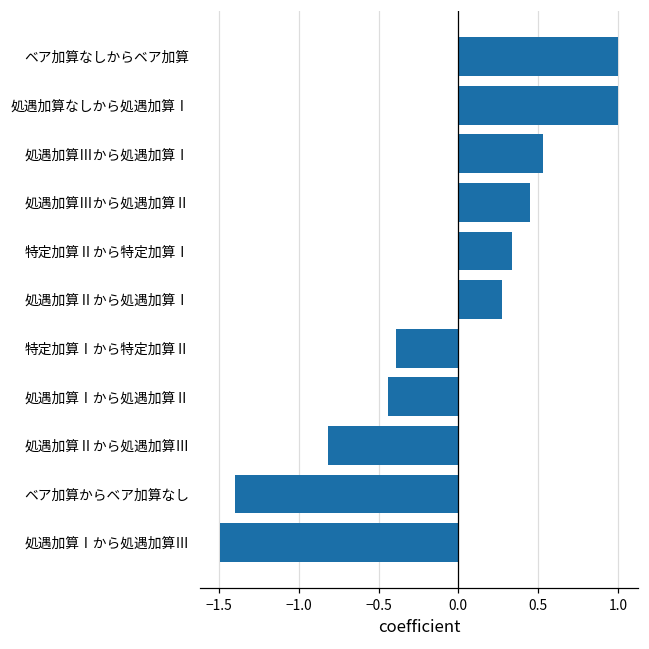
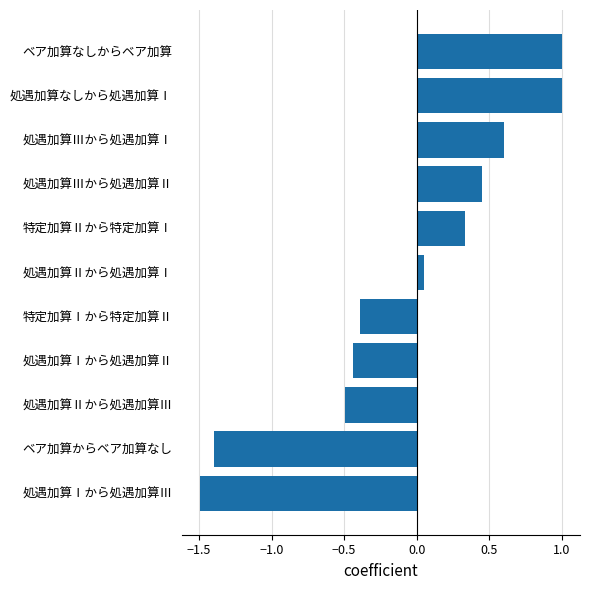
  {
    "ベア加算なしからベア加算": 1.00,
    "処遇加算なしから処遇加算Ⅰ": 1.00,
-   "処遇加算Ⅲから処遇加算Ⅰ": 0.53,
+   "処遇加算Ⅲから処遇加算Ⅰ": 0.60,
    "処遇加算Ⅲから処遇加算Ⅱ": 0.45,
    "特定加算Ⅱから特定加算Ⅰ": 0.33,
-   "処遇加算Ⅱから処遇加算Ⅰ": 0.27,
+   "処遇加算Ⅱから処遇加算Ⅰ": 0.05,
    "特定加算Ⅰから特定加算Ⅱ": -0.39,
    "処遇加算Ⅰから処遇加算Ⅱ": -0.44,
-   "処遇加算Ⅱから処遇加算Ⅲ": -0.82,
+   "処遇加算Ⅱから処遇加算Ⅲ": -0.50,
    "ベア加算からベア加算なし": -1.40,
    "処遇加算Ⅰから処遇加算Ⅲ": -1.49
  }
